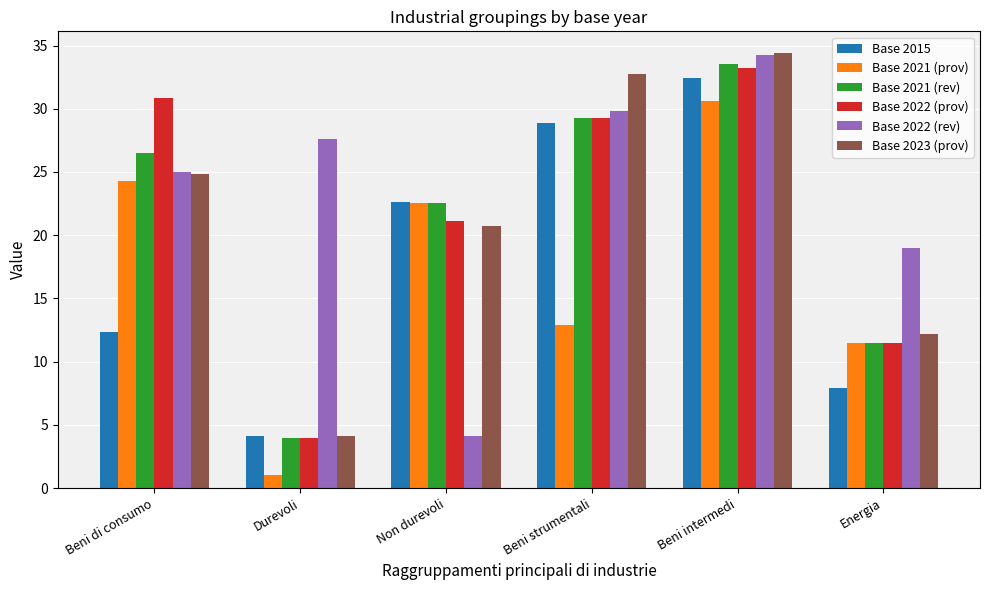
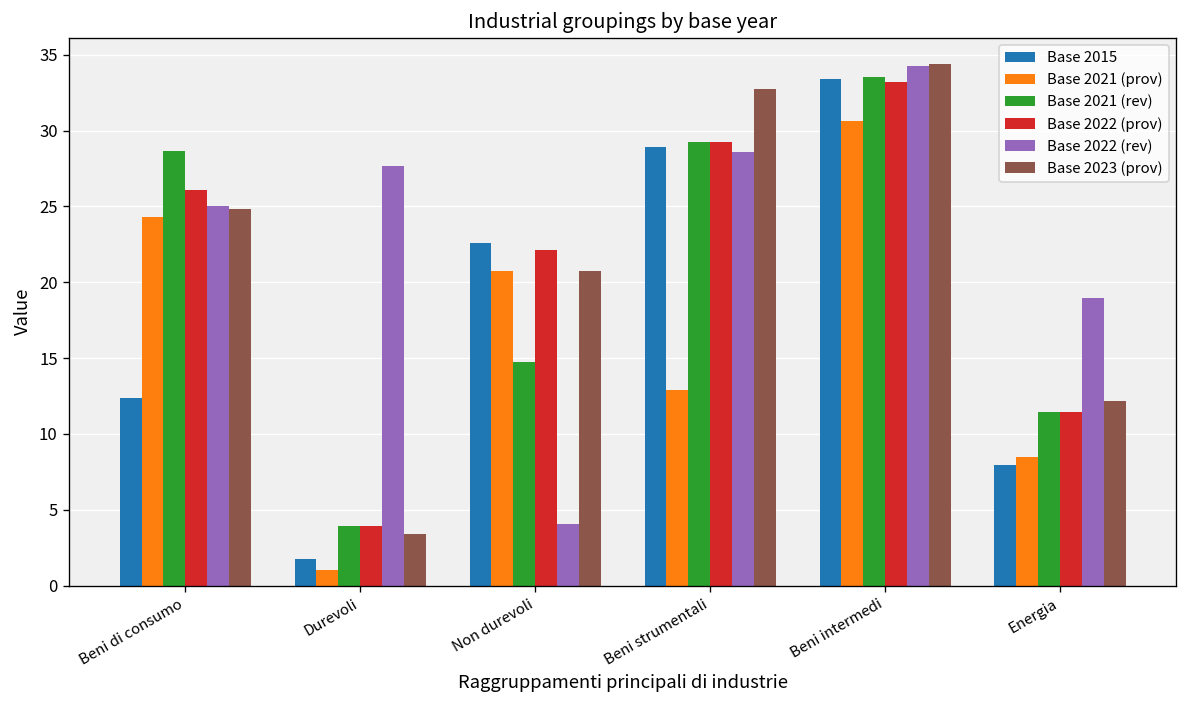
  {
    "Base 2015": {
      "Beni di consumo": 12.4,
-     "Durevoli": 4.1,
+     "Durevoli": 1.7,
      "Non durevoli": 22.6,
      "Beni strumentali": 28.9,
-     "Beni intermedi": 32.4,
+     "Beni intermedi": 33.4,
      "Energia": 7.9
    },
    "Base 2021 (prov)": {
      "Beni di consumo": 24.3,
      "Durevoli": 1.0,
-     "Non durevoli": 22.5,
+     "Non durevoli": 20.7,
      "Beni strumentali": 12.9,
      "Beni intermedi": 30.6,
-     "Energia": 11.5
+     "Energia": 8.5
    },
    "Base 2021 (rev)": {
-     "Beni di consumo": 26.5,
+     "Beni di consumo": 28.7,
      "Durevoli": 3.9,
-     "Non durevoli": 22.5,
+     "Non durevoli": 14.7,
      "Beni strumentali": 29.3,
      "Beni intermedi": 33.5,
      "Energia": 11.5
    },
    "Base 2022 (prov)": {
-     "Beni di consumo": 30.9,
+     "Beni di consumo": 26.1,
      "Durevoli": 3.9,
-     "Non durevoli": 21.1,
+     "Non durevoli": 22.1,
      "Beni strumentali": 29.3,
      "Beni intermedi": 33.2,
      "Energia": 11.5
    },
    "Base 2022 (rev)": {
      "Beni di consumo": 25.0,
      "Durevoli": 27.6,
      "Non durevoli": 4.1,
-     "Beni strumentali": 29.9,
+     "Beni strumentali": 28.6,
      "Beni intermedi": 34.2,
      "Energia": 19.0
    },
    "Base 2023 (prov)": {
      "Beni di consumo": 24.8,
-     "Durevoli": 4.1,
+     "Durevoli": 3.4,
      "Non durevoli": 20.7,
      "Beni strumentali": 32.7,
      "Beni intermedi": 34.4,
      "Energia": 12.2
    }
  }
